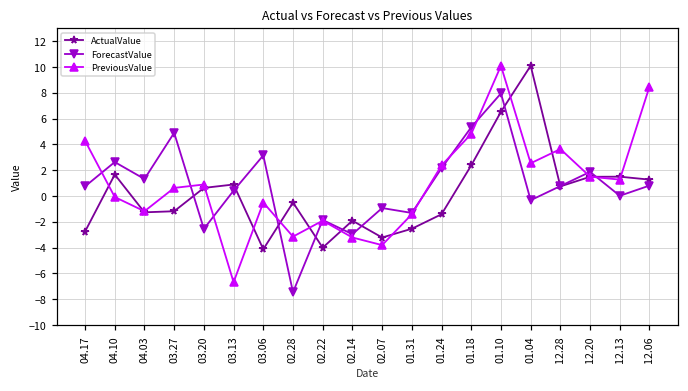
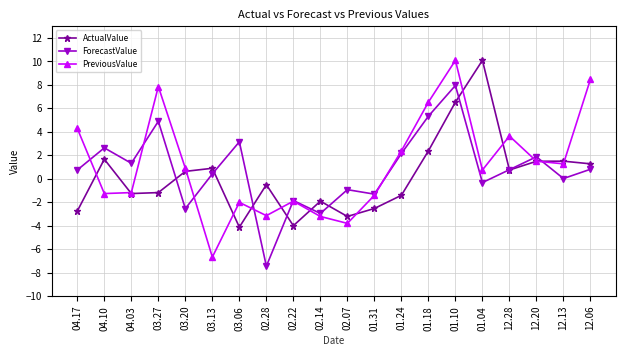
  {
    "PreviousValue": {
      "04.17": 4.3,
-     "04.10": -0.1,
-     "03.27": 0.6,
+     "04.10": -1.3,
+     "03.27": 7.9,
      "03.20": 0.9,
      "03.13": -6.7,
-     "03.06": -0.5,
+     "03.06": -2.0,
      "02.28": -3.2,
      "02.14": -3.2,
      "02.07": -3.8,
      "01.24": 2.4,
-     "01.18": 4.8,
+     "01.18": 6.5,
      "01.10": 10.1,
-     "01.04": 2.5,
+     "01.04": 0.7,
      "12.28": 3.6,
      "12.13": 1.3,
      "12.06": 8.5
    }
  }
